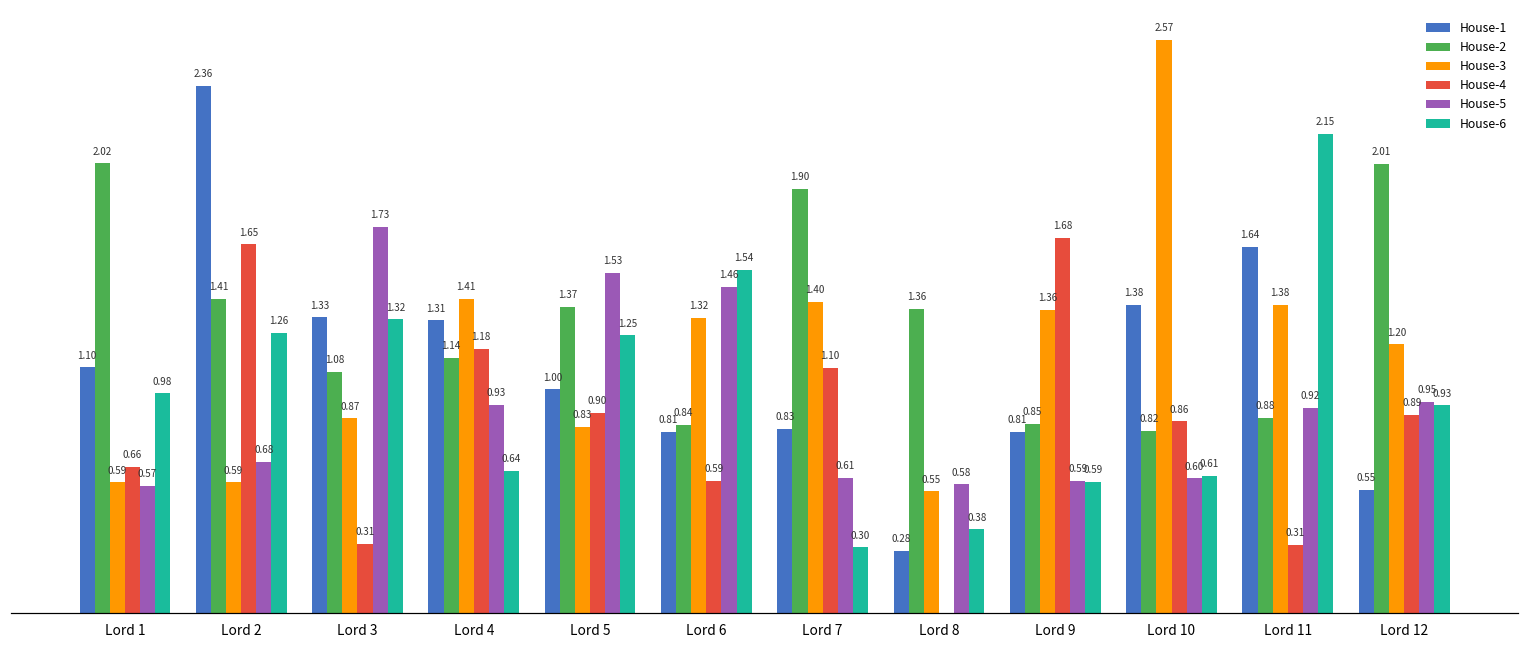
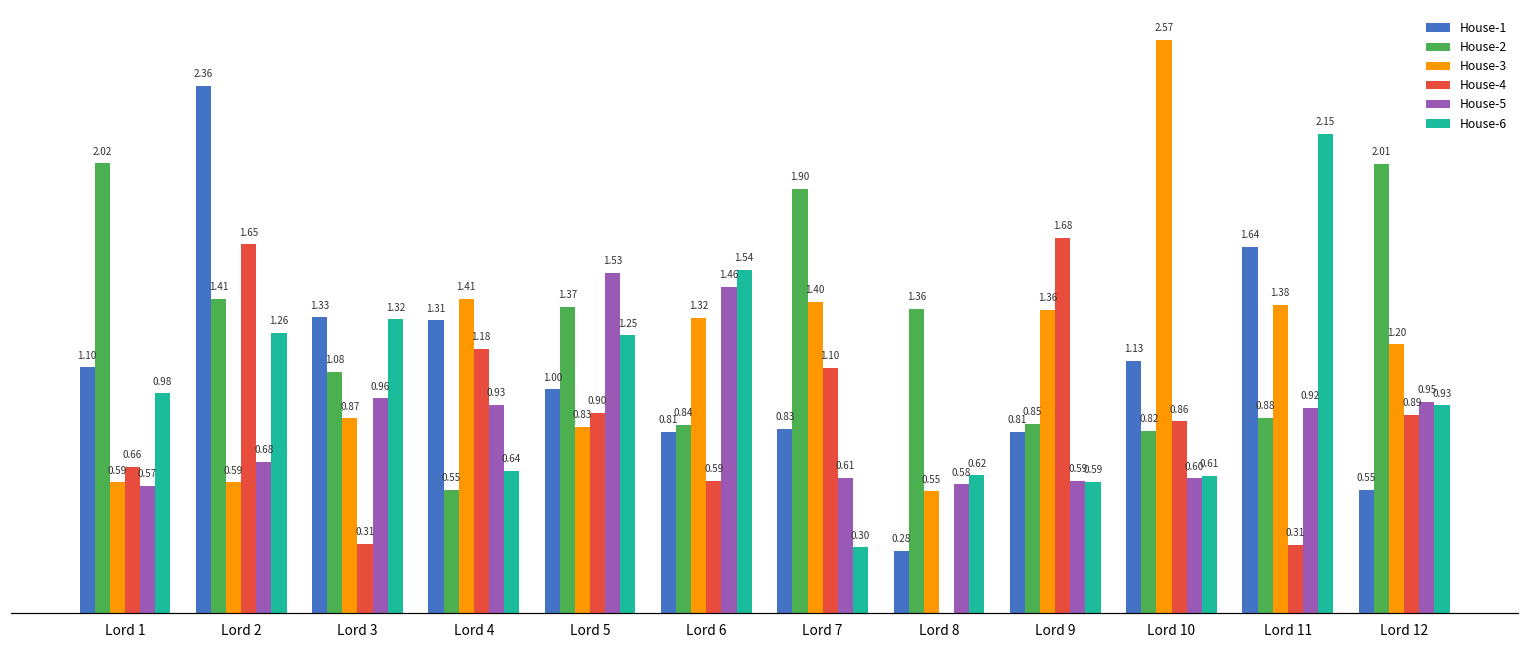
  {
    "House-1": {
      "Lord 1": 1.10,
      "Lord 2": 2.36,
      "Lord 3": 1.33,
      "Lord 4": 1.31,
      "Lord 5": 1.00,
      "Lord 6": 0.81,
      "Lord 7": 0.83,
      "Lord 8": 0.28,
      "Lord 9": 0.81,
-     "Lord 10": 1.38,
+     "Lord 10": 1.13,
      "Lord 11": 1.64,
      "Lord 12": 0.55
    },
    "House-2": {
      "Lord 1": 2.02,
      "Lord 2": 1.41,
      "Lord 3": 1.08,
-     "Lord 4": 1.14,
+     "Lord 4": 0.55,
      "Lord 5": 1.37,
      "Lord 6": 0.84,
      "Lord 7": 1.90,
      "Lord 8": 1.36,
      "Lord 9": 0.85,
      "Lord 10": 0.82,
      "Lord 11": 0.88,
      "Lord 12": 2.01
    },
    "House-3": {
      "Lord 1": 0.59,
      "Lord 2": 0.59,
      "Lord 3": 0.87,
      "Lord 4": 1.41,
      "Lord 5": 0.83,
      "Lord 6": 1.32,
      "Lord 7": 1.40,
      "Lord 8": 0.55,
      "Lord 9": 1.36,
      "Lord 10": 2.57,
      "Lord 11": 1.38,
      "Lord 12": 1.20
    },
    "House-4": {
      "Lord 1": 0.66,
      "Lord 2": 1.65,
      "Lord 3": 0.31,
      "Lord 4": 1.18,
      "Lord 5": 0.90,
      "Lord 6": 0.59,
      "Lord 7": 1.10,
      "Lord 9": 1.68,
      "Lord 10": 0.86,
      "Lord 11": 0.31,
      "Lord 12": 0.89
    },
    "House-5": {
      "Lord 1": 0.57,
      "Lord 2": 0.68,
-     "Lord 3": 1.73,
+     "Lord 3": 0.96,
      "Lord 4": 0.93,
      "Lord 5": 1.53,
      "Lord 6": 1.46,
      "Lord 7": 0.61,
      "Lord 8": 0.58,
      "Lord 11": 0.92,
      "Lord 12": 0.95
    },
    "House-6": {
      "Lord 1": 0.98,
      "Lord 2": 1.26,
      "Lord 3": 1.32,
      "Lord 4": 0.64,
      "Lord 5": 1.25,
      "Lord 6": 1.54,
      "Lord 7": 0.30,
-     "Lord 8": 0.38,
+     "Lord 8": 0.62,
      "Lord 11": 2.15,
      "Lord 12": 0.93
    }
  }
